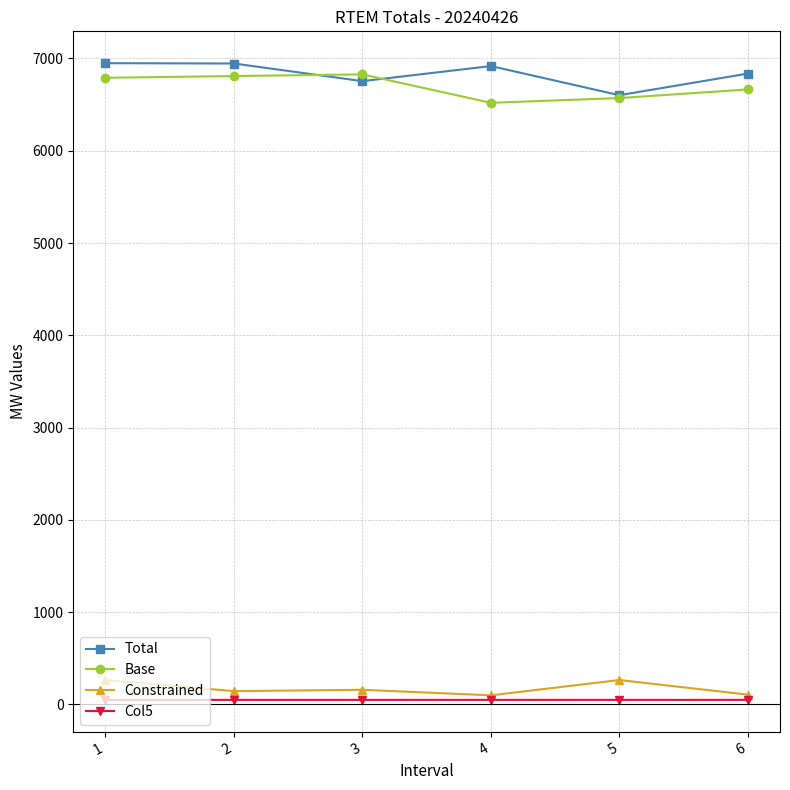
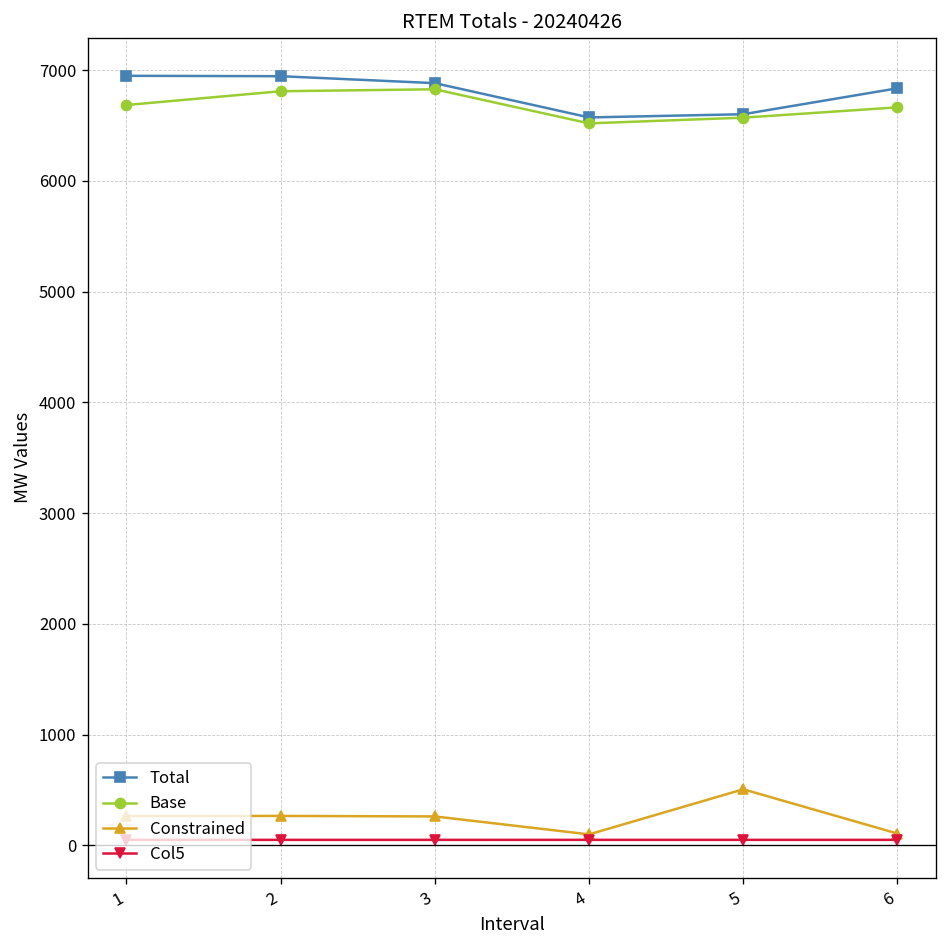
  {
    "Total": {
      "1": 6900,
      "2": 6900,
-     "3": 6800,
-     "4": 6900,
+     "3": 6900,
+     "4": 6600,
      "5": 6600,
      "6": 6800
    },
    "Base": {
-     "1": 6800,
+     "1": 6700,
      "2": 6800,
      "3": 6800,
      "4": 6500,
      "5": 6600,
      "6": 6700
    },
    "Constrained": {
-     "2": 100,
-     "3": 200,
+     "2": 300,
+     "3": 300,
      "4": 100,
-     "5": 300,
+     "5": 500,
      "6": 100
    },
    "Col5": {
      "2": 0,
      "3": 0,
      "4": 0,
      "5": 0,
      "6": 0
    }
  }
